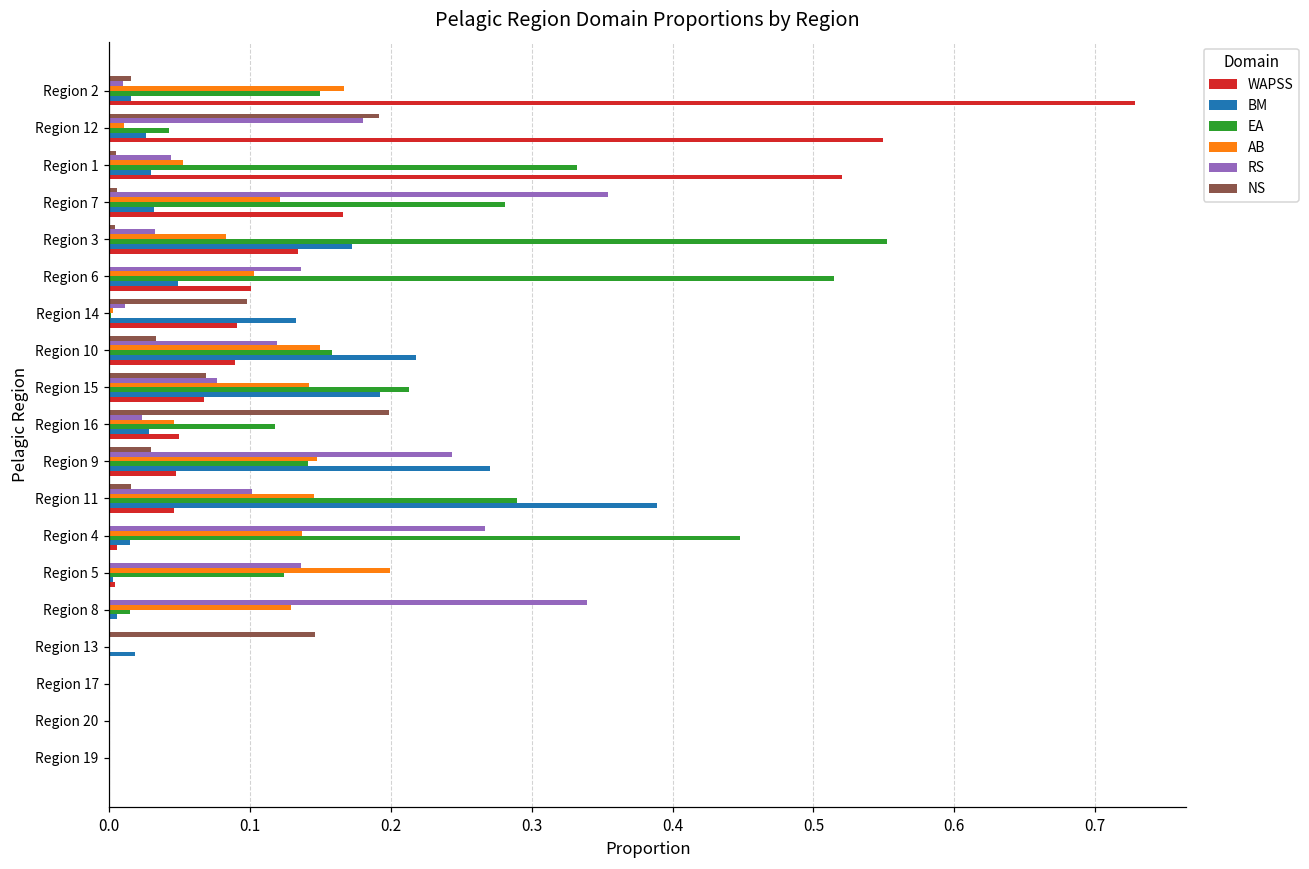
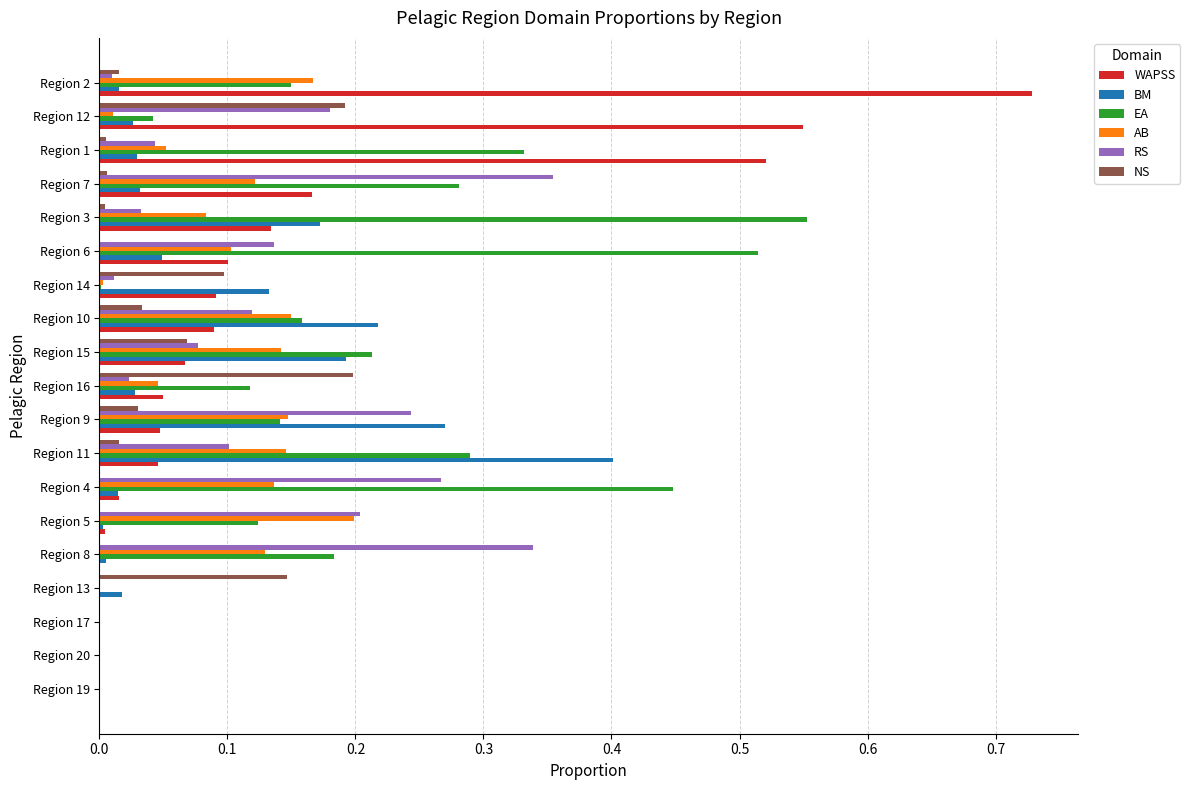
  {
    "WAPSS": {
      "Region 2": 0.728,
      "Region 12": 0.550,
      "Region 1": 0.521,
      "Region 7": 0.166,
      "Region 3": 0.134,
      "Region 6": 0.100,
      "Region 14": 0.091,
      "Region 10": 0.090,
      "Region 15": 0.067,
      "Region 16": 0.049,
      "Region 9": 0.047,
      "Region 11": 0.046,
-     "Region 4": 0.006,
+     "Region 4": 0.016,
      "Region 5": 0.004,
      "Region 17": 0.000,
      "Region 20": 0.000,
      "Region 19": 0.000
    },
    "BM": {
      "Region 2": 0.015,
      "Region 12": 0.026,
      "Region 1": 0.030,
      "Region 7": 0.032,
      "Region 3": 0.173,
      "Region 6": 0.049,
      "Region 14": 0.133,
      "Region 10": 0.218,
      "Region 15": 0.192,
      "Region 16": 0.028,
      "Region 9": 0.270,
-     "Region 11": 0.389,
+     "Region 11": 0.401,
      "Region 4": 0.015,
      "Region 5": 0.003,
      "Region 8": 0.005,
      "Region 13": 0.018,
      "Region 17": 0.000,
      "Region 20": 0.000,
      "Region 19": 0.000
    },
    "EA": {
      "Region 2": 0.150,
      "Region 12": 0.042,
      "Region 1": 0.332,
      "Region 7": 0.281,
      "Region 3": 0.553,
      "Region 6": 0.515,
      "Region 10": 0.158,
      "Region 15": 0.213,
      "Region 16": 0.117,
      "Region 9": 0.141,
      "Region 11": 0.289,
      "Region 4": 0.448,
      "Region 5": 0.124,
-     "Region 8": 0.014,
+     "Region 8": 0.183,
      "Region 17": 0.000,
      "Region 20": 0.000,
      "Region 19": 0.000
    },
    "AB": {
      "Region 2": 0.167,
      "Region 12": 0.010,
      "Region 1": 0.052,
      "Region 7": 0.121,
      "Region 3": 0.083,
      "Region 6": 0.103,
      "Region 14": 0.003,
      "Region 10": 0.149,
      "Region 15": 0.142,
      "Region 16": 0.046,
      "Region 9": 0.148,
      "Region 11": 0.145,
      "Region 4": 0.137,
      "Region 5": 0.199,
      "Region 8": 0.129,
      "Region 17": 0.000,
      "Region 20": 0.000,
      "Region 19": 0.000
    },
    "RS": {
      "Region 2": 0.010,
      "Region 12": 0.180,
      "Region 1": 0.044,
      "Region 7": 0.354,
      "Region 3": 0.033,
      "Region 6": 0.136,
      "Region 14": 0.011,
      "Region 10": 0.119,
      "Region 15": 0.077,
      "Region 16": 0.023,
      "Region 9": 0.243,
      "Region 11": 0.101,
      "Region 4": 0.267,
-     "Region 5": 0.136,
+     "Region 5": 0.204,
      "Region 8": 0.339,
      "Region 13": 0.000,
      "Region 17": 0.000,
      "Region 20": 0.000,
      "Region 19": 0.000
    },
    "NS": {
      "Region 2": 0.015,
      "Region 12": 0.192,
      "Region 1": 0.005,
      "Region 7": 0.006,
      "Region 3": 0.004,
      "Region 6": 0.000,
      "Region 14": 0.097,
      "Region 10": 0.033,
      "Region 15": 0.068,
      "Region 16": 0.198,
      "Region 9": 0.030,
      "Region 11": 0.015,
      "Region 4": 0.000,
      "Region 5": 0.000,
      "Region 8": 0.000,
      "Region 13": 0.146,
      "Region 17": 0.000,
      "Region 20": 0.000,
      "Region 19": 0.000
    }
  }
